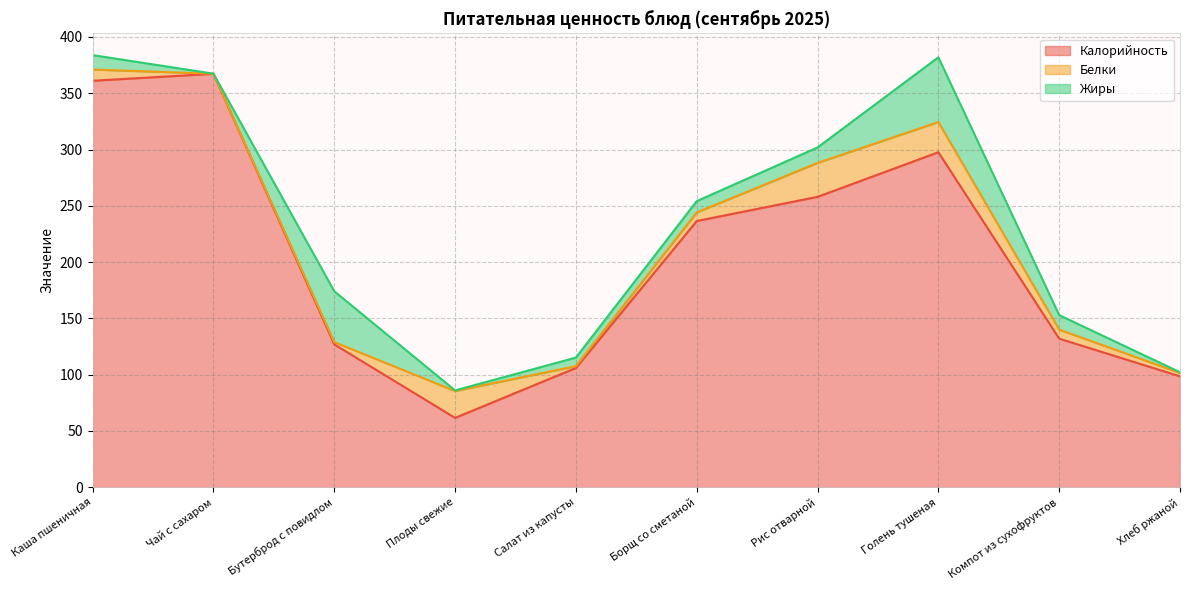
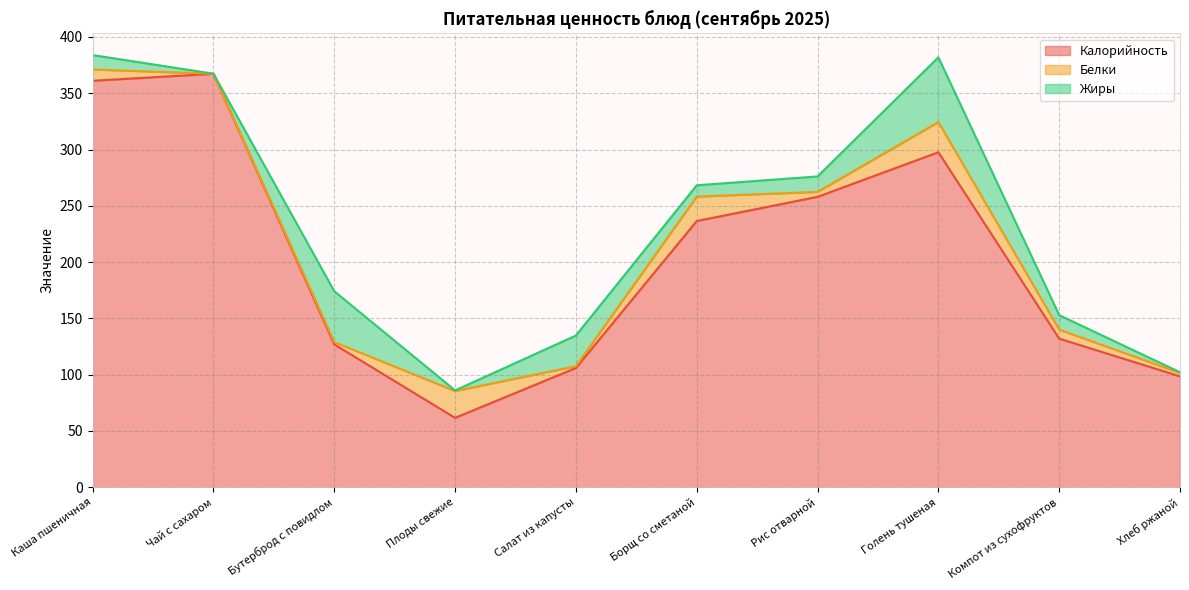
  {
    "Калорийность": {
      "Каша пшеничная": 361,
      "Плоды свежие": 62,
      "Борщ со сметаной": 236,
      "Рис отварной": 258,
      "Голень тушеная": 298,
      "Компот из сухофруктов": 132,
      "Хлеб ржаной": 99
    },
    "Белки": {
      "Каша пшеничная": 10,
-     "Борщ со сметаной": 8,
-     "Рис отварной": 30,
+     "Борщ со сметаной": 22,
+     "Рис отварной": 4,
      "Голень тушеная": 27,
      "Компот из сухофруктов": 8
    },
    "Жиры": {
      "Каша пшеничная": 13,
      "Бутерброд с повидлом": 45,
-     "Салат из капусты": 8,
+     "Салат из капусты": 27,
      "Борщ со сметаной": 10,
      "Рис отварной": 14,
      "Голень тушеная": 58,
      "Компот из сухофруктов": 13
    }
  }
